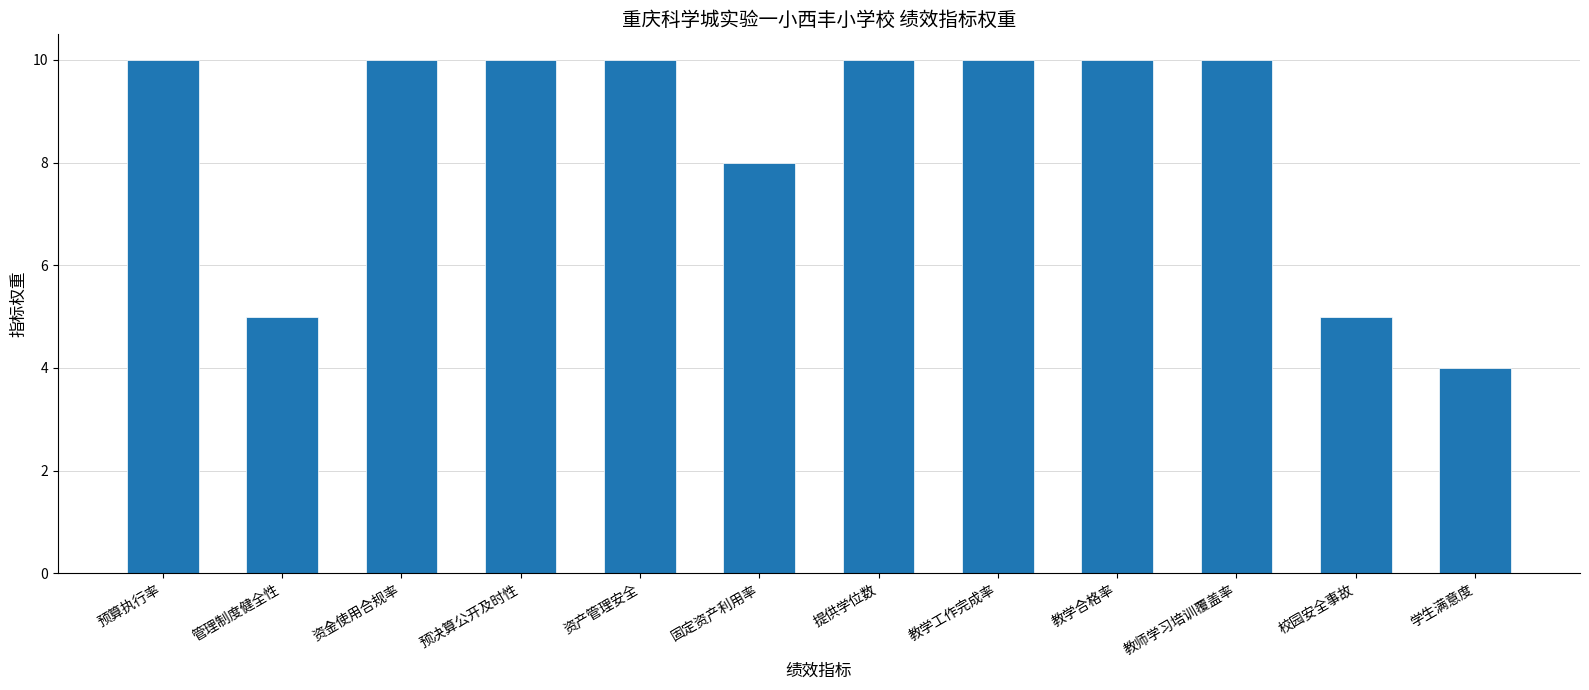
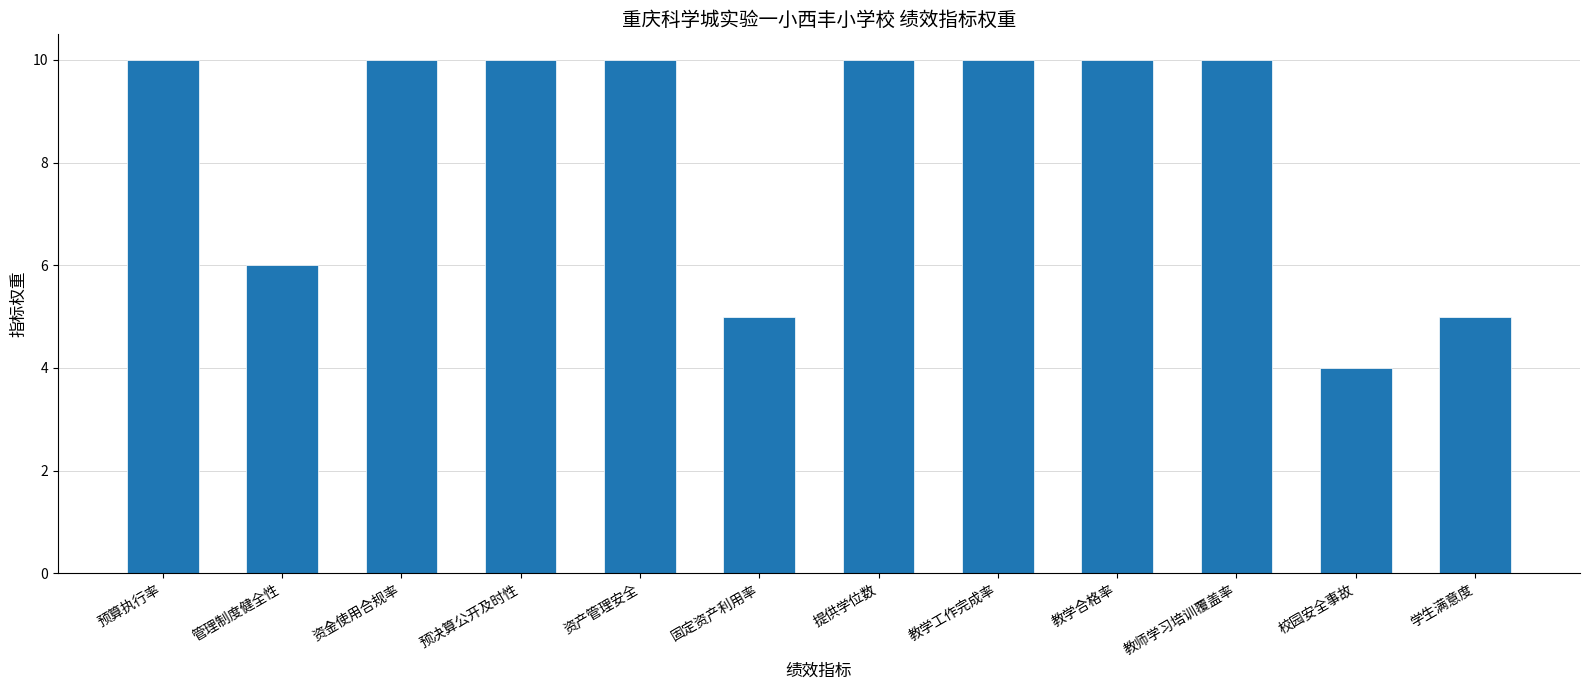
  {
    "预算执行率": 10,
-   "管理制度健全性": 5,
+   "管理制度健全性": 6,
    "资金使用合规率": 10,
    "预决算公开及时性": 10,
    "资产管理安全": 10,
-   "固定资产利用率": 8,
+   "固定资产利用率": 5,
    "提供学位数": 10,
    "教学工作完成率": 10,
    "教学合格率": 10,
    "教师学习培训覆盖率": 10,
-   "校园安全事故": 5,
-   "学生满意度": 4
+   "校园安全事故": 4,
+   "学生满意度": 5
  }
